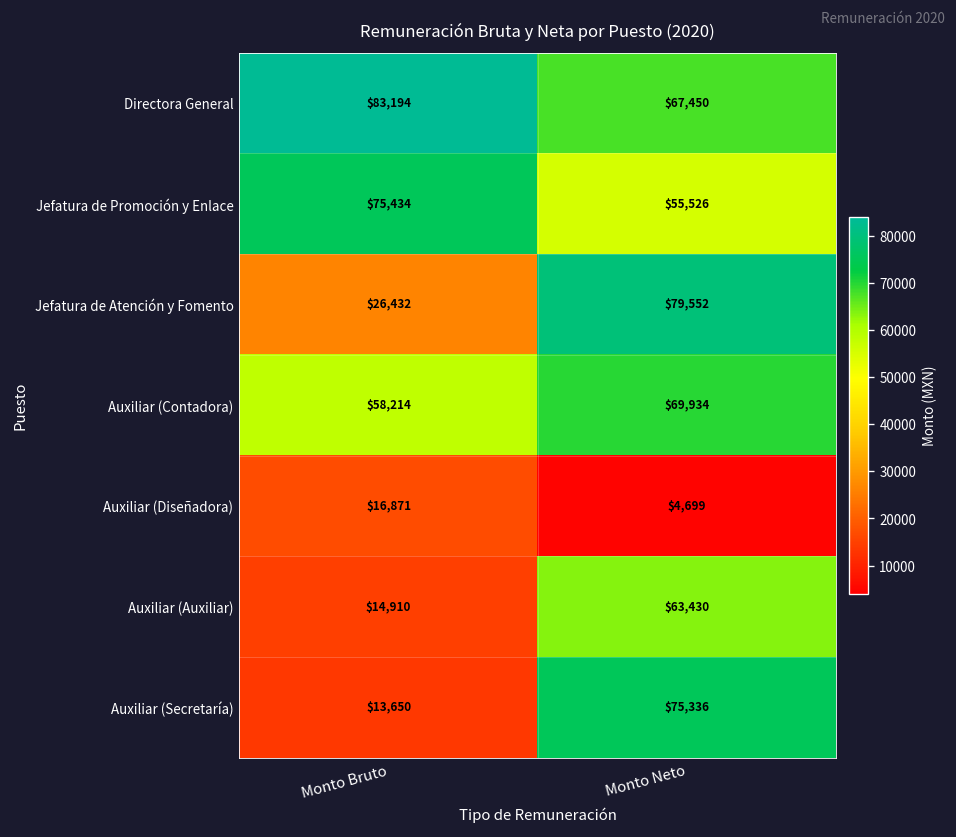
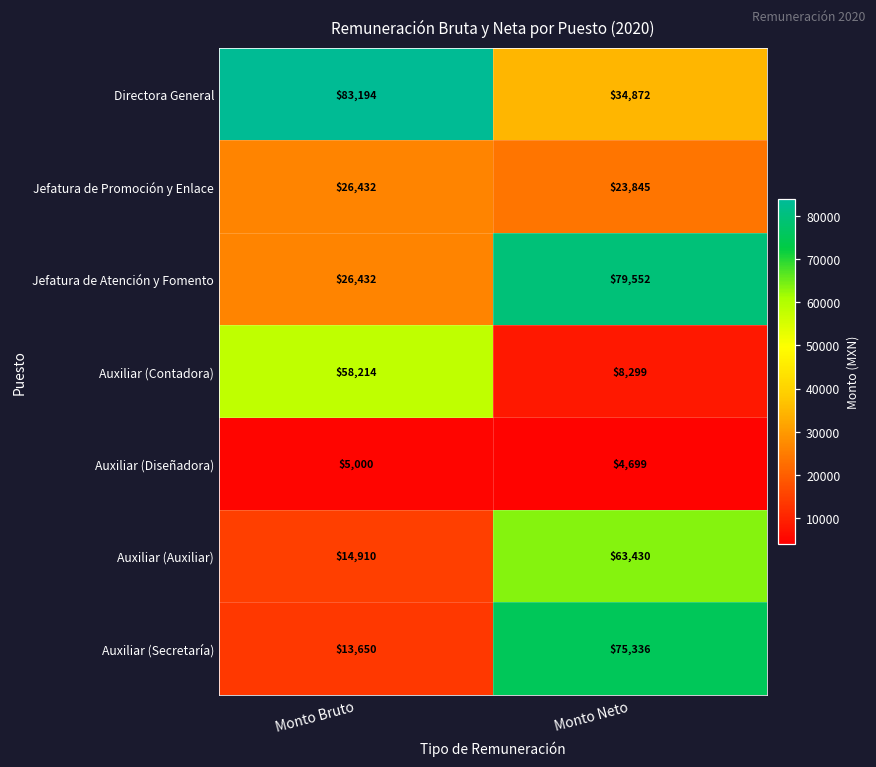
  {
    "Directora General": {
      "Monto Bruto": "$83,194",
-     "Monto Neto": "$67,450"
+     "Monto Neto": "$34,872"
    },
    "Jefatura de Promoción y Enlace": {
-     "Monto Bruto": "$75,434",
-     "Monto Neto": "$55,526"
+     "Monto Bruto": "$26,432",
+     "Monto Neto": "$23,845"
    },
    "Jefatura de Atención y Fomento": {
      "Monto Bruto": "$26,432",
      "Monto Neto": "$79,552"
    },
    "Auxiliar (Contadora)": {
      "Monto Bruto": "$58,214",
-     "Monto Neto": "$69,934"
+     "Monto Neto": "$8,299"
    },
    "Auxiliar (Diseñadora)": {
-     "Monto Bruto": "$16,871",
+     "Monto Bruto": "$5,000",
      "Monto Neto": "$4,699"
    },
    "Auxiliar (Auxiliar)": {
      "Monto Bruto": "$14,910",
      "Monto Neto": "$63,430"
    },
    "Auxiliar (Secretaría)": {
      "Monto Bruto": "$13,650",
      "Monto Neto": "$75,336"
    }
  }
